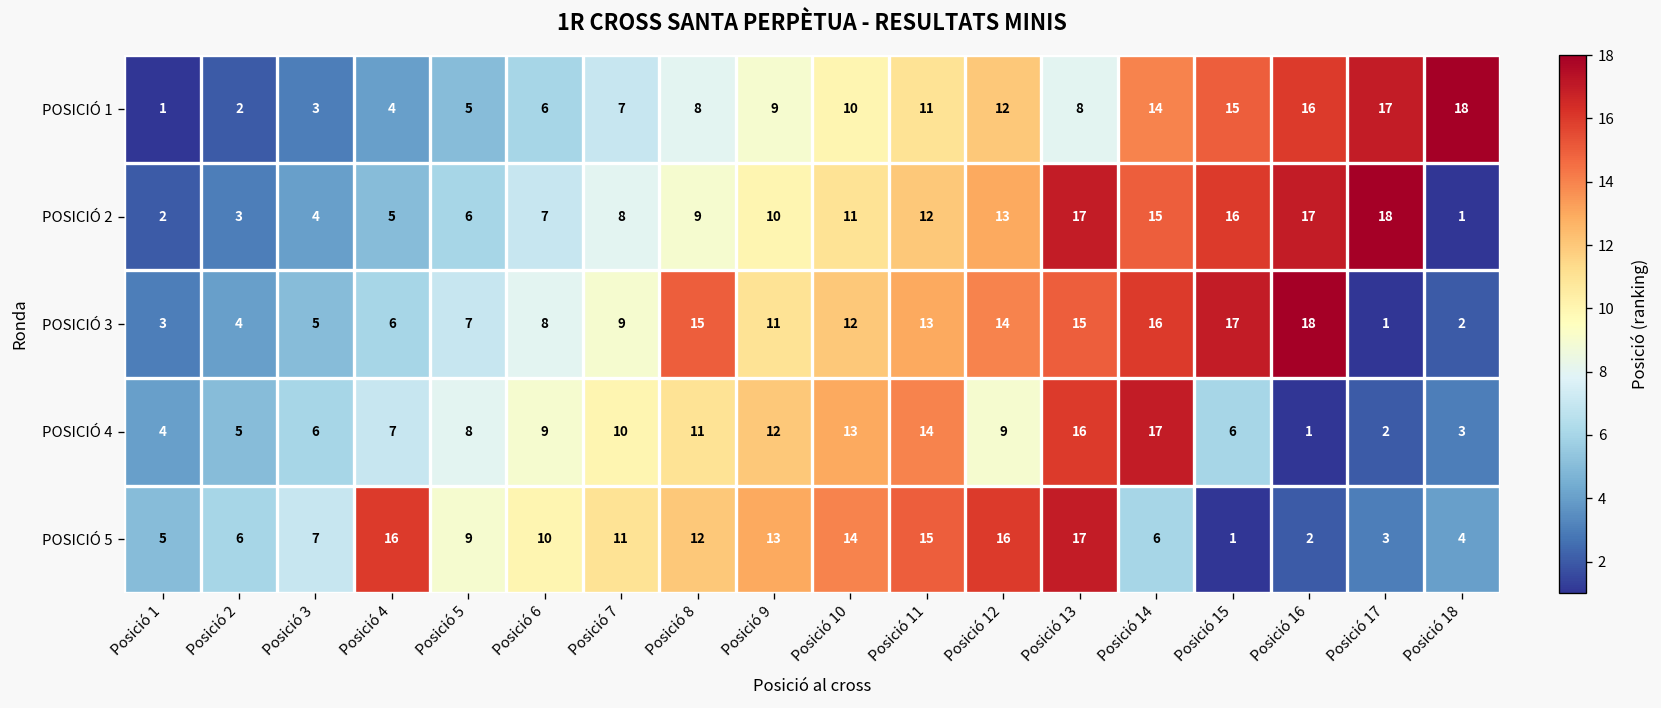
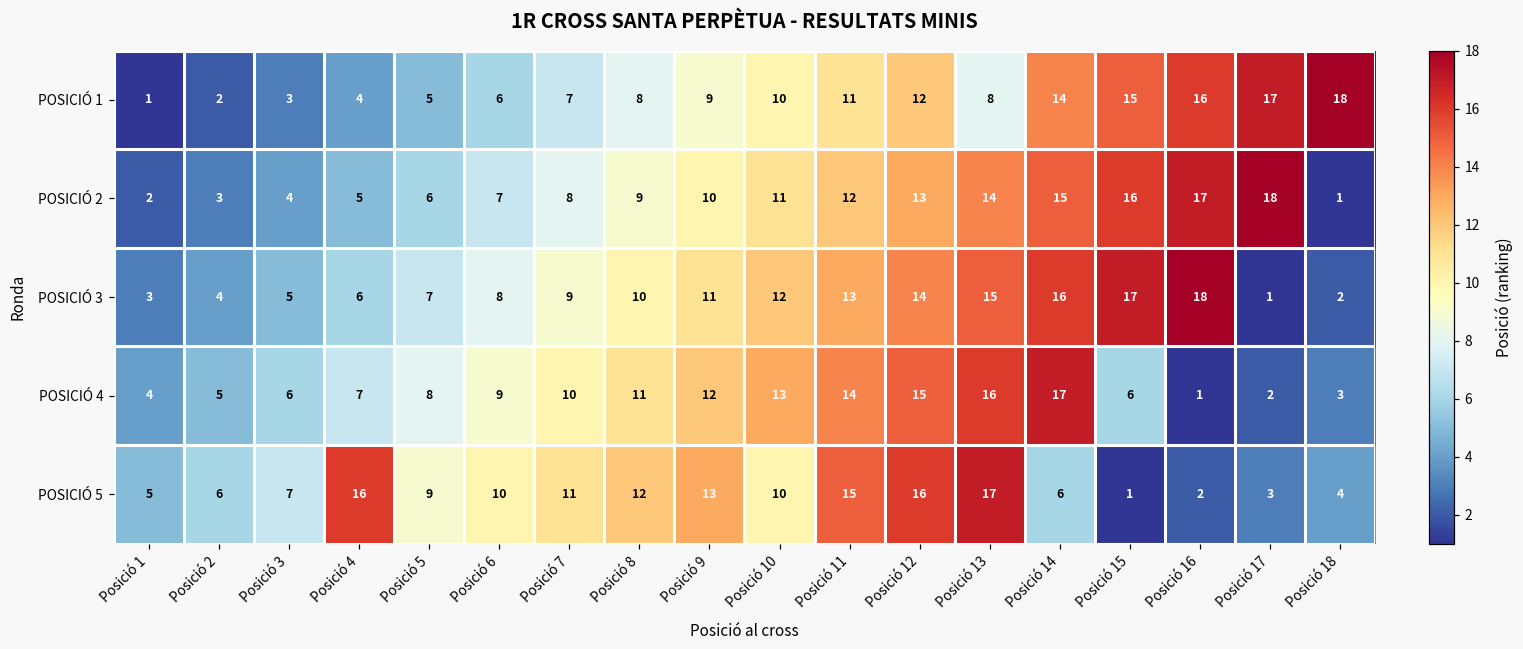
  {
    "POSICIÓ 1": {
      "Posició 1": 1,
      "Posició 2": 2,
      "Posició 3": 3,
      "Posició 4": 4,
      "Posició 5": 5,
      "Posició 6": 6,
      "Posició 7": 7,
      "Posició 8": 8,
      "Posició 9": 9,
      "Posició 10": 10,
      "Posició 11": 11,
      "Posició 12": 12,
      "Posició 13": 8,
      "Posició 14": 14,
      "Posició 15": 15,
      "Posició 16": 16,
      "Posició 17": 17,
      "Posició 18": 18
    },
    "POSICIÓ 2": {
      "Posició 1": 2,
      "Posició 2": 3,
      "Posició 3": 4,
      "Posició 4": 5,
      "Posició 5": 6,
      "Posició 6": 7,
      "Posició 7": 8,
      "Posició 8": 9,
      "Posició 9": 10,
      "Posició 10": 11,
      "Posició 11": 12,
      "Posició 12": 13,
-     "Posició 13": 17,
+     "Posició 13": 14,
      "Posició 14": 15,
      "Posició 15": 16,
      "Posició 16": 17,
      "Posició 17": 18,
      "Posició 18": 1
    },
    "POSICIÓ 3": {
      "Posició 1": 3,
      "Posició 2": 4,
      "Posició 3": 5,
      "Posició 4": 6,
      "Posició 5": 7,
      "Posició 6": 8,
      "Posició 7": 9,
-     "Posició 8": 15,
+     "Posició 8": 10,
      "Posició 9": 11,
      "Posició 10": 12,
      "Posició 11": 13,
      "Posició 12": 14,
      "Posició 13": 15,
      "Posició 14": 16,
      "Posició 15": 17,
      "Posició 16": 18,
      "Posició 17": 1,
      "Posició 18": 2
    },
    "POSICIÓ 4": {
      "Posició 1": 4,
      "Posició 2": 5,
      "Posició 3": 6,
      "Posició 4": 7,
      "Posició 5": 8,
      "Posició 6": 9,
      "Posició 7": 10,
      "Posició 8": 11,
      "Posició 9": 12,
      "Posició 10": 13,
      "Posició 11": 14,
-     "Posició 12": 9,
+     "Posició 12": 15,
      "Posició 13": 16,
      "Posició 14": 17,
      "Posició 15": 6,
      "Posició 16": 1,
      "Posició 17": 2,
      "Posició 18": 3
    },
    "POSICIÓ 5": {
      "Posició 1": 5,
      "Posició 2": 6,
      "Posició 3": 7,
      "Posició 4": 16,
      "Posició 5": 9,
      "Posició 6": 10,
      "Posició 7": 11,
      "Posició 8": 12,
      "Posició 9": 13,
-     "Posició 10": 14,
+     "Posició 10": 10,
      "Posició 11": 15,
      "Posició 12": 16,
      "Posició 13": 17,
      "Posició 14": 6,
      "Posició 15": 1,
      "Posició 16": 2,
      "Posició 17": 3,
      "Posició 18": 4
    }
  }
